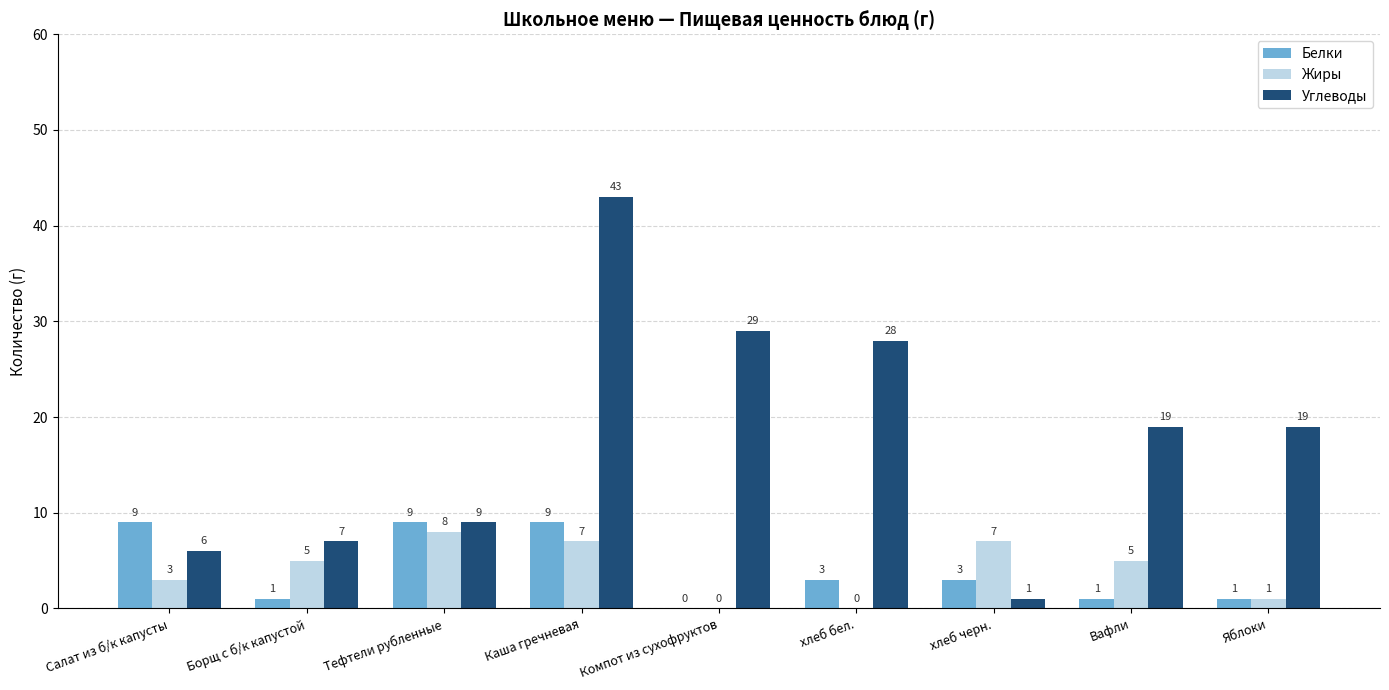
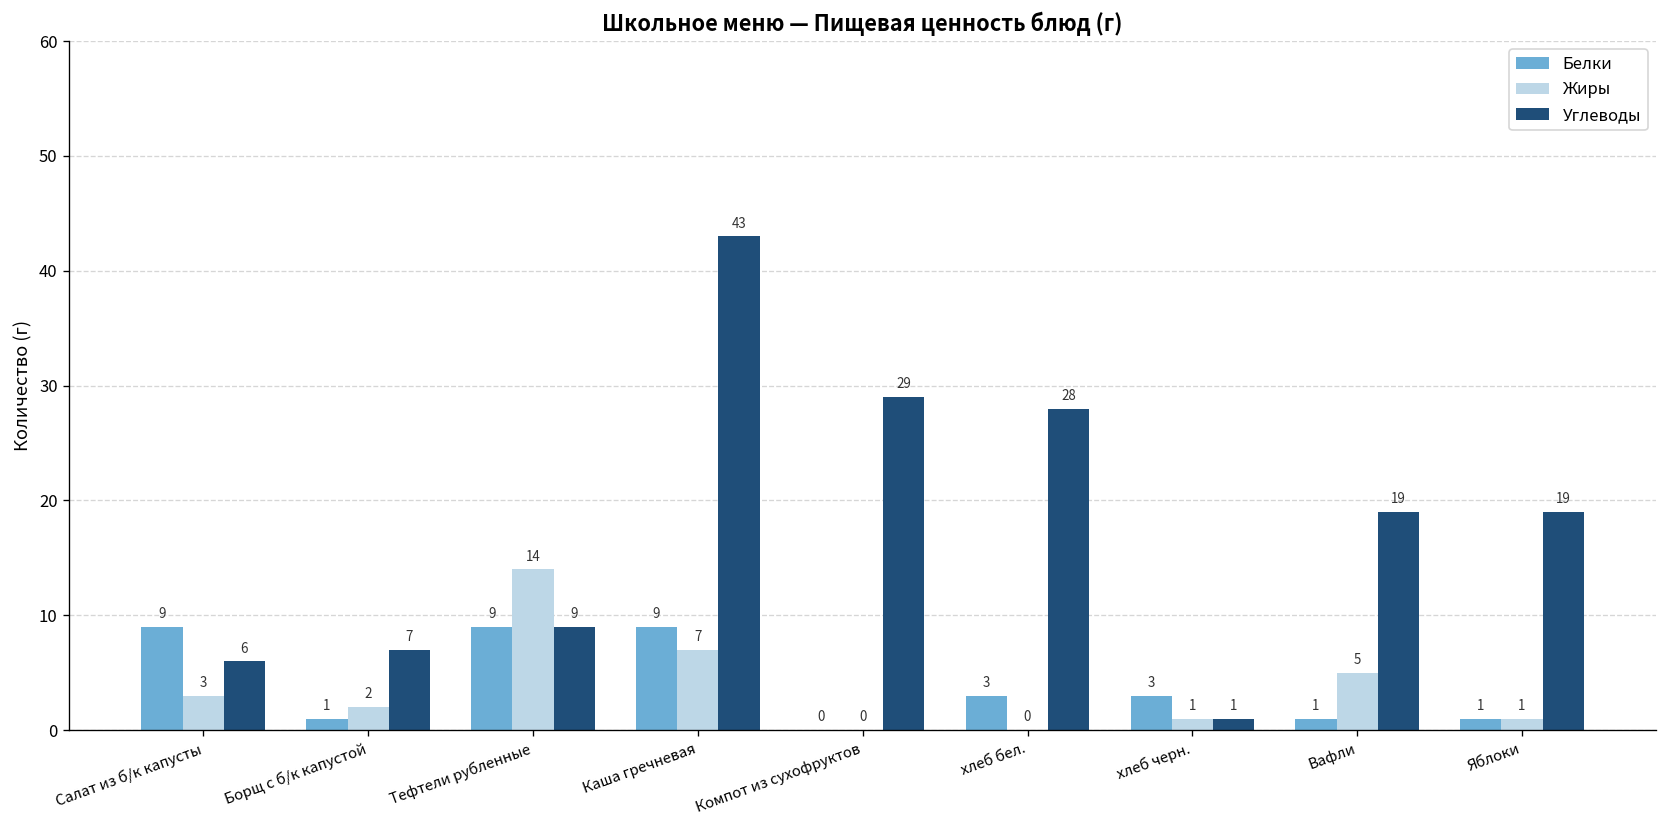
  {
    "Белки": {
      "Салат из б/к капусты": 9,
      "Борщ с б/к капустой": 1,
      "Тефтели рубленные": 9,
      "Каша гречневая": 9,
      "Компот из сухофруктов": 0,
      "хлеб бел.": 3,
      "хлеб черн.": 3,
      "Вафли": 1,
      "Яблоки": 1
    },
    "Жиры": {
      "Салат из б/к капусты": 3,
-     "Борщ с б/к капустой": 5,
-     "Тефтели рубленные": 8,
+     "Борщ с б/к капустой": 2,
+     "Тефтели рубленные": 14,
      "Каша гречневая": 7,
      "Компот из сухофруктов": 0,
      "хлеб бел.": 0,
-     "хлеб черн.": 7,
+     "хлеб черн.": 1,
      "Вафли": 5,
      "Яблоки": 1
    },
    "Углеводы": {
      "Салат из б/к капусты": 6,
      "Борщ с б/к капустой": 7,
      "Тефтели рубленные": 9,
      "Каша гречневая": 43,
      "Компот из сухофруктов": 29,
      "хлеб бел.": 28,
      "хлеб черн.": 1,
      "Вафли": 19,
      "Яблоки": 19
    }
  }
